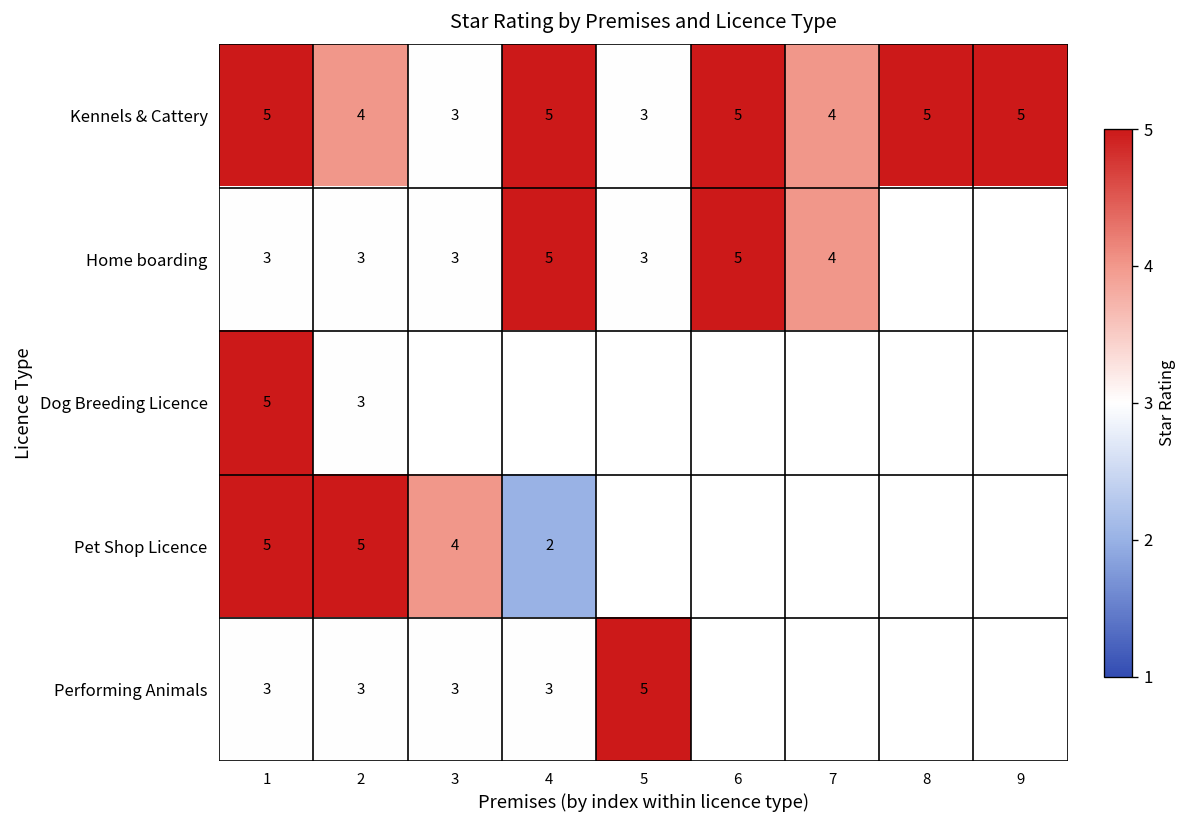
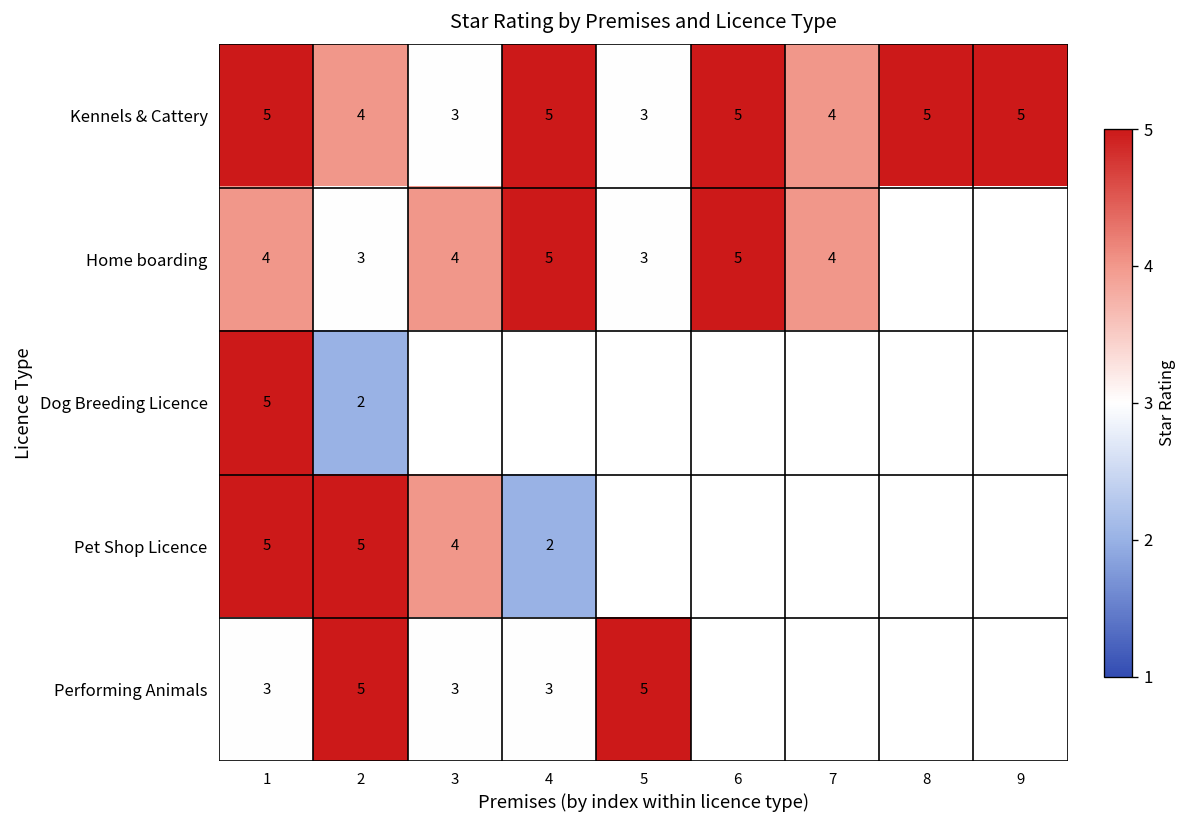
  {
    "Kennels & Cattery": {
      "1": 5,
      "2": 4,
      "3": 3,
      "4": 5,
      "5": 3,
      "6": 5,
      "7": 4,
      "8": 5,
      "9": 5
    },
    "Home boarding": {
-     "1": 3,
+     "1": 4,
      "2": 3,
-     "3": 3,
+     "3": 4,
      "4": 5,
      "5": 3,
      "6": 5,
      "7": 4
    },
    "Dog Breeding Licence": {
      "1": 5,
-     "2": 3
+     "2": 2
    },
    "Pet Shop Licence": {
      "1": 5,
      "2": 5,
      "3": 4,
      "4": 2
    },
    "Performing Animals": {
      "1": 3,
-     "2": 3,
+     "2": 5,
      "3": 3,
      "4": 3,
      "5": 5
    }
  }
